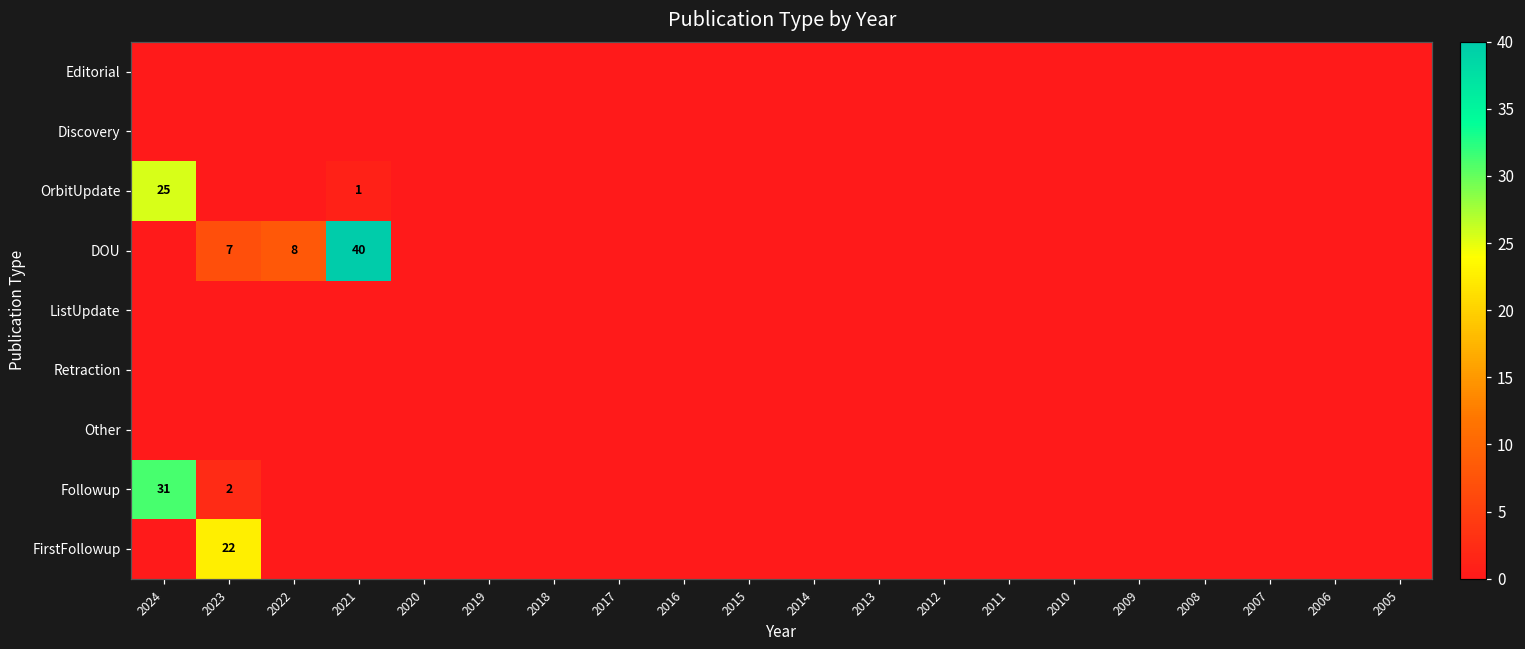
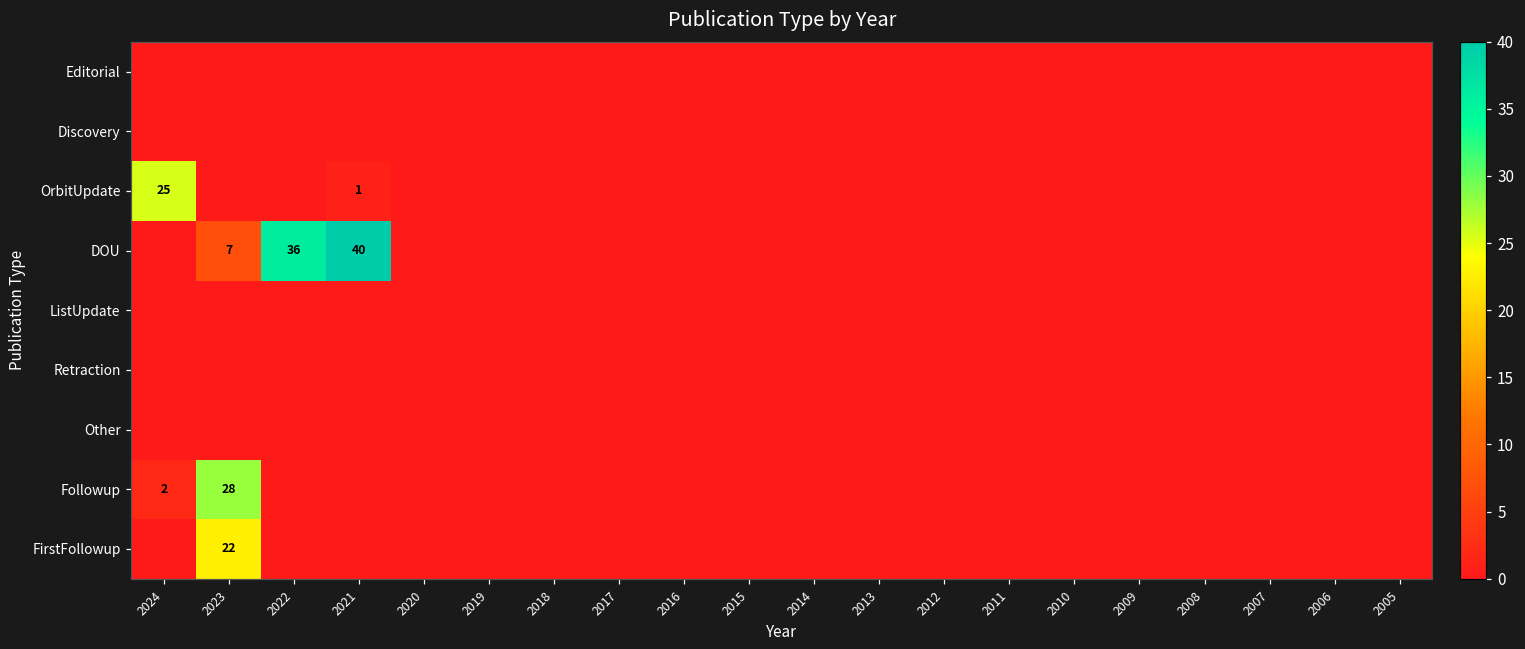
  {
    "OrbitUpdate": {
      "2024": 25,
      "2021": 1
    },
    "DOU": {
      "2023": 7,
-     "2022": 8,
+     "2022": 36,
      "2021": 40
    },
    "Followup": {
-     "2024": 31,
-     "2023": 2
+     "2024": 2,
+     "2023": 28
    },
    "FirstFollowup": {
      "2023": 22
    }
  }
